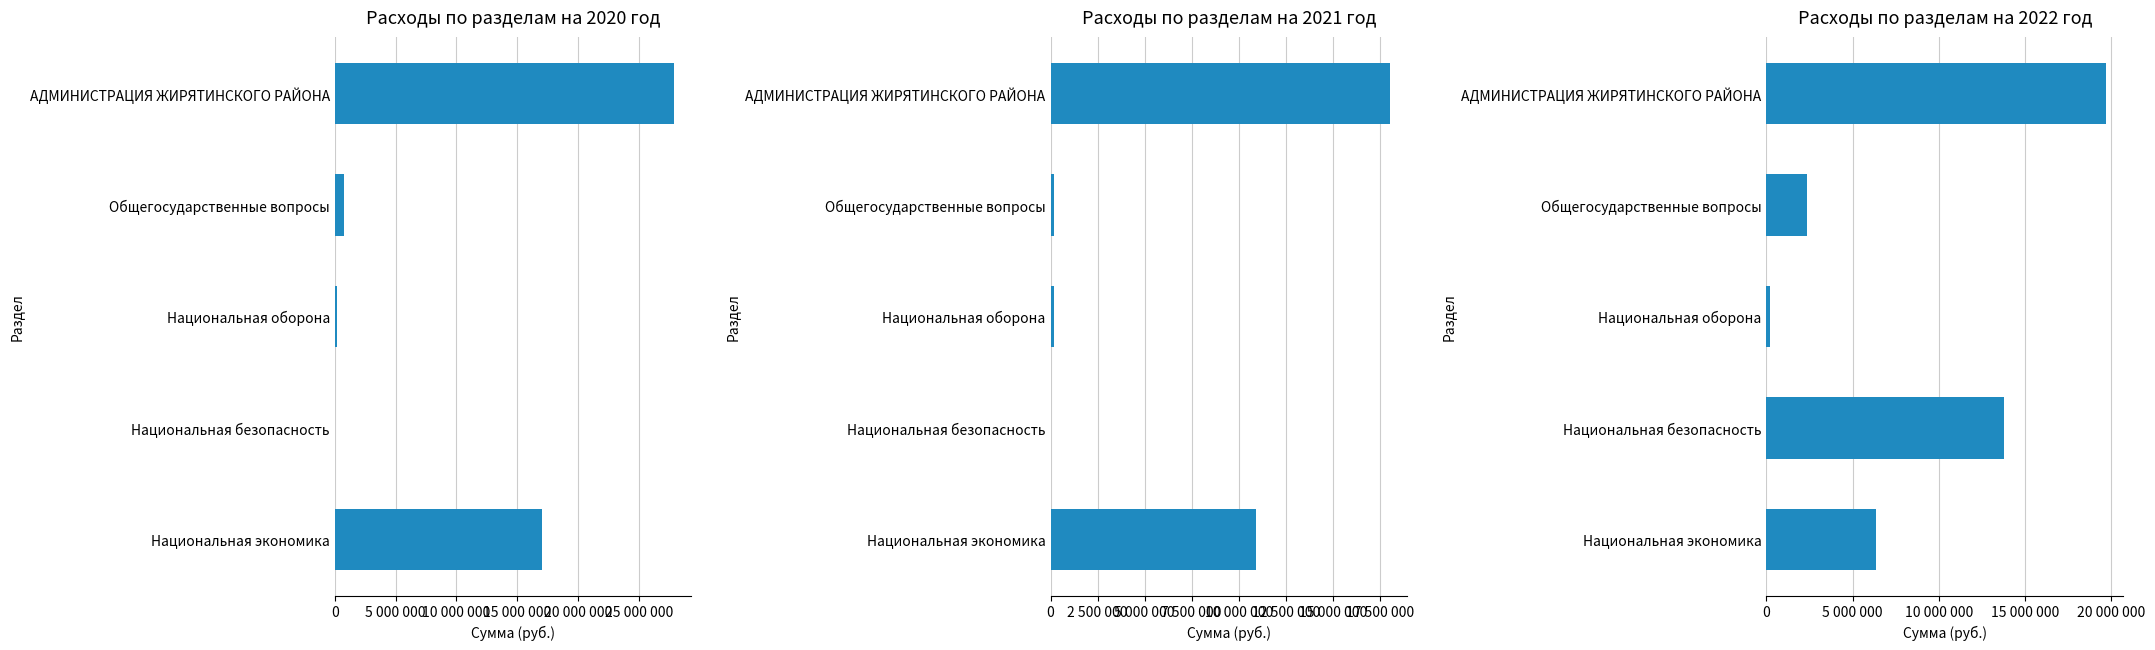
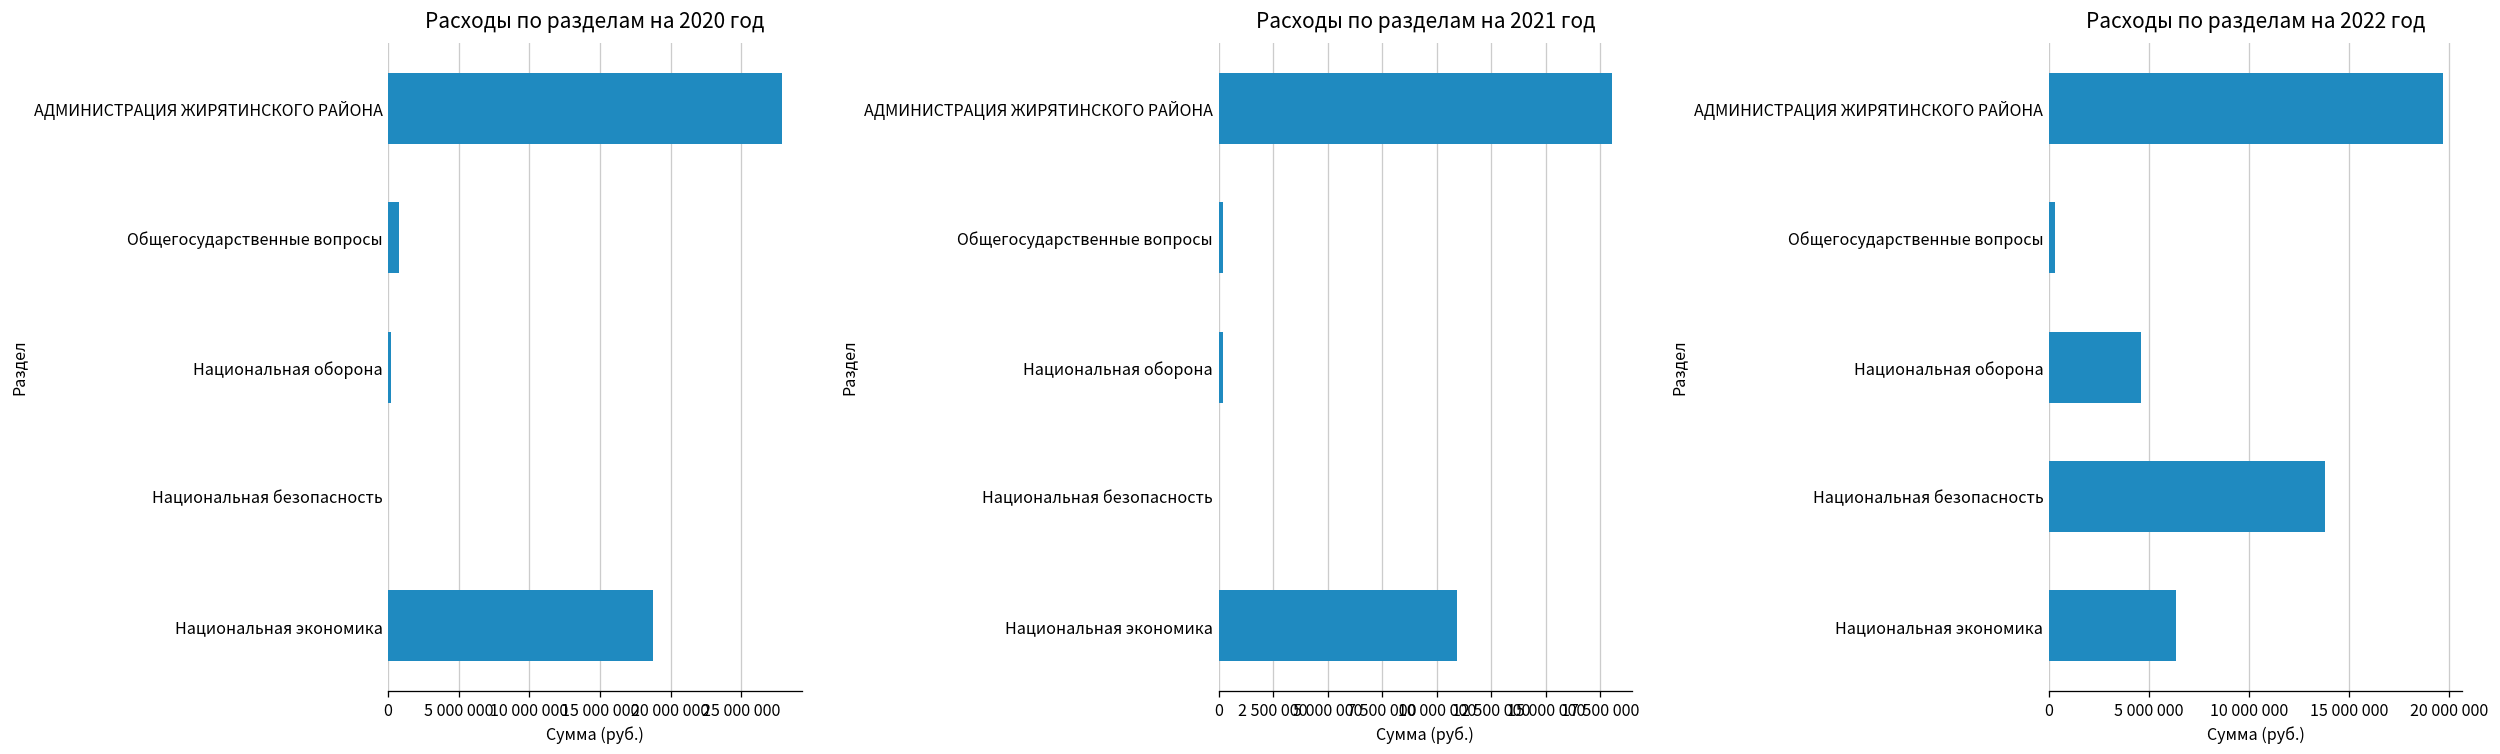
  {
    "Расходы по разделам на 2020 год": {
      "АДМИНИСТРАЦИЯ ЖИРЯТИНСКОГО РАЙОНА": 27900000,
      "Общегосударственные вопросы": 800000,
      "Национальная оборона": 200000,
-     "Национальная экономика": 17000000
+     "Национальная экономика": 18800000
    },
    "Расходы по разделам на 2022 год": {
      "АДМИНИСТРАЦИЯ ЖИРЯТИНСКОГО РАЙОНА": 19700000,
-     "Общегосударственные вопросы": 2300000,
-     "Национальная оборона": 200000,
+     "Общегосударственные вопросы": 300000,
+     "Национальная оборона": 4600000,
      "Национальная безопасность": 13800000,
      "Национальная экономика": 6300000
    }
  }
